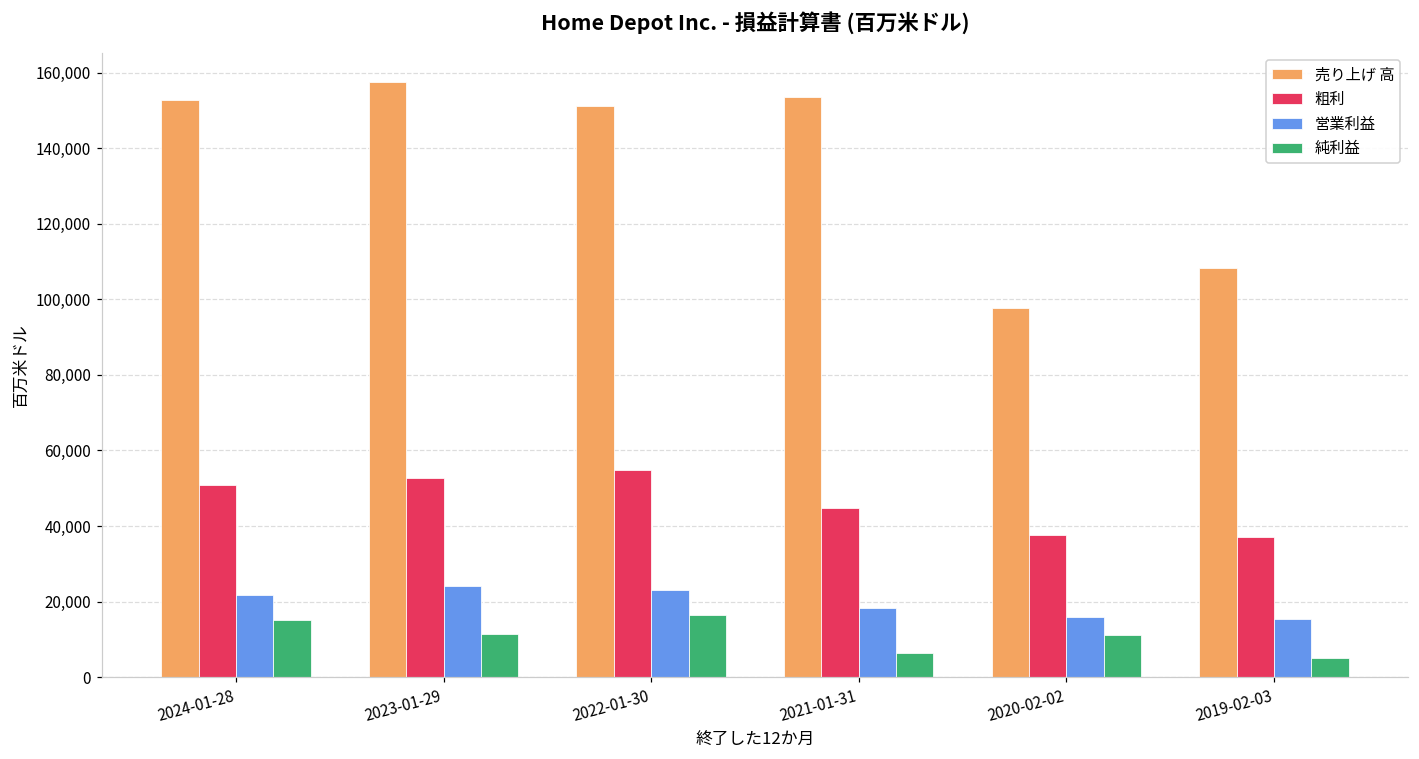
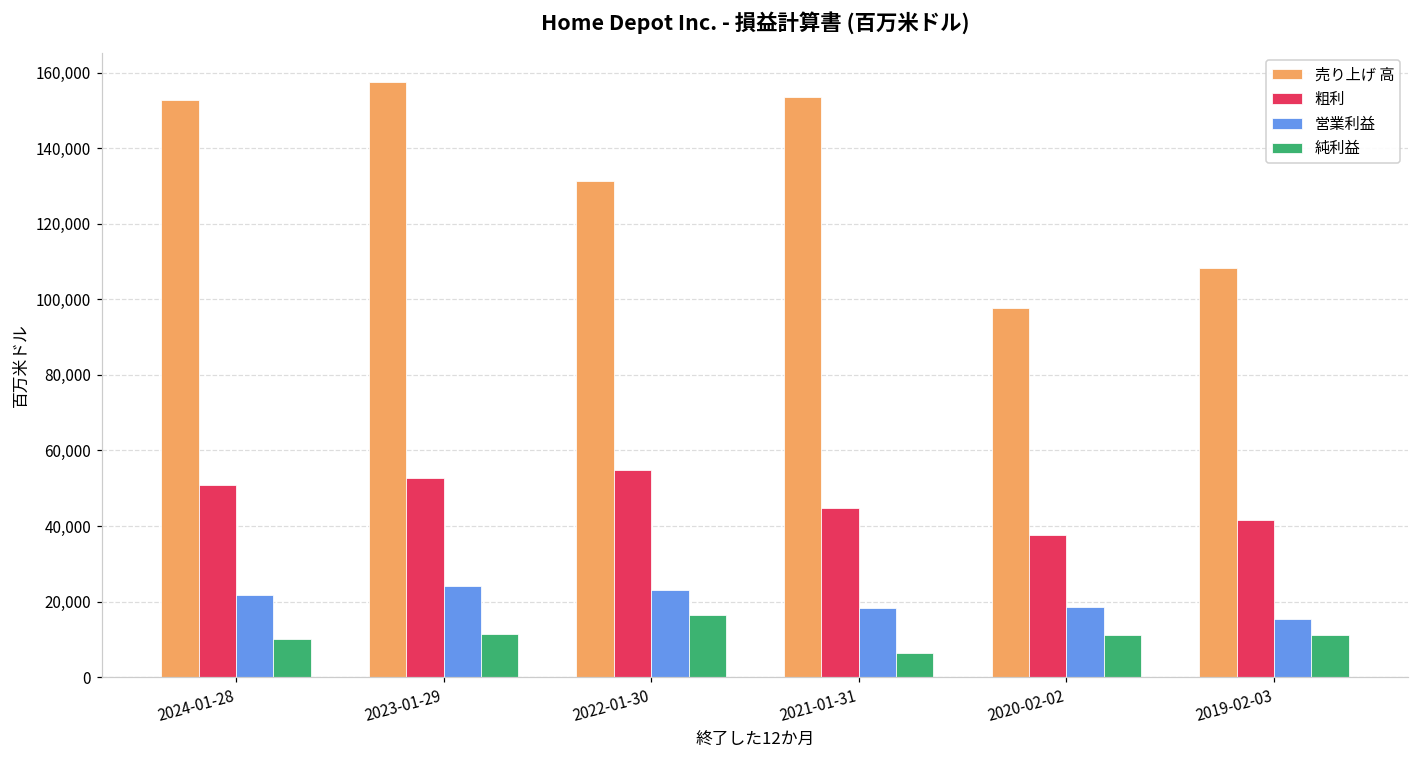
  {
    "売り上げ 高": {
      "2024-01-28": "153,000",
      "2023-01-29": "157,000",
-     "2022-01-30": "151,000",
+     "2022-01-30": "131,000",
      "2021-01-31": "153,000",
      "2020-02-02": "98,000",
      "2019-02-03": "108,000"
    },
    "粗利": {
      "2024-01-28": "51,000",
      "2023-01-29": "53,000",
      "2022-01-30": "55,000",
      "2021-01-31": "45,000",
      "2020-02-02": "38,000",
-     "2019-02-03": "37,000"
+     "2019-02-03": "42,000"
    },
    "営業利益": {
      "2024-01-28": "22,000",
      "2023-01-29": "24,000",
      "2022-01-30": "23,000",
      "2021-01-31": "18,000",
-     "2020-02-02": "16,000",
+     "2020-02-02": "19,000",
      "2019-02-03": "16,000"
    },
    "純利益": {
-     "2024-01-28": "15,000",
+     "2024-01-28": "10,000",
      "2023-01-29": "11,000",
      "2022-01-30": "16,000",
      "2021-01-31": "6,000",
      "2020-02-02": "11,000",
-     "2019-02-03": "5,000"
+     "2019-02-03": "11,000"
    }
  }
